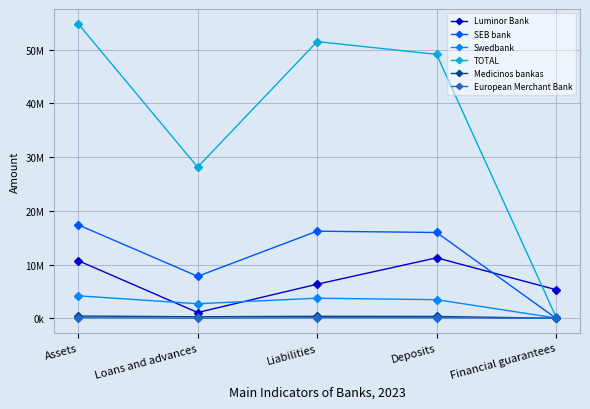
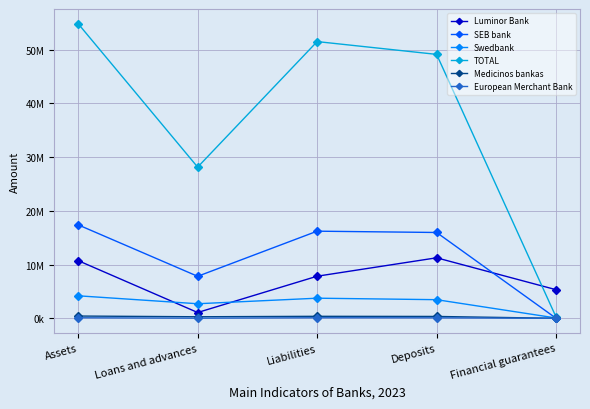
  {
    "Luminor Bank": {
      "Assets": 11000000,
      "Loans and advances": 1000000,
-     "Liabilities": 6000000,
+     "Liabilities": 8000000,
      "Deposits": 11000000,
      "Financial guarantees": 5000000
    }
  }
